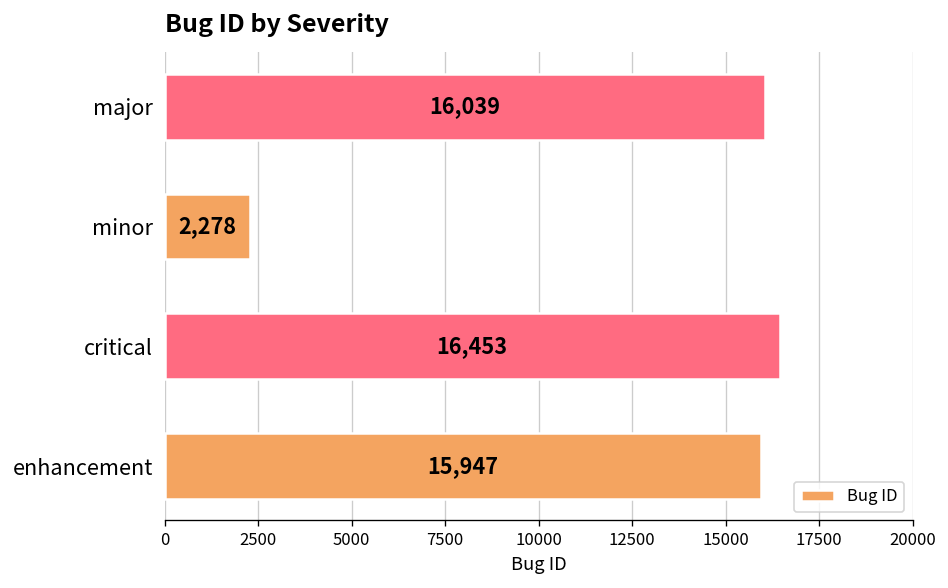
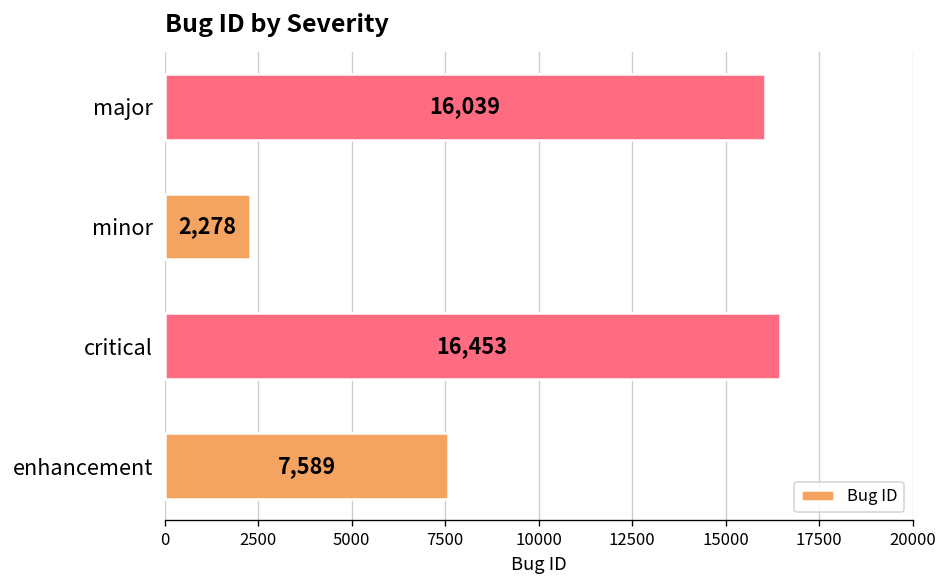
  {
    "major": "16,039",
    "minor": "2,278",
    "critical": "16,453",
-   "enhancement": "15,947"
+   "enhancement": "7,589"
  }
